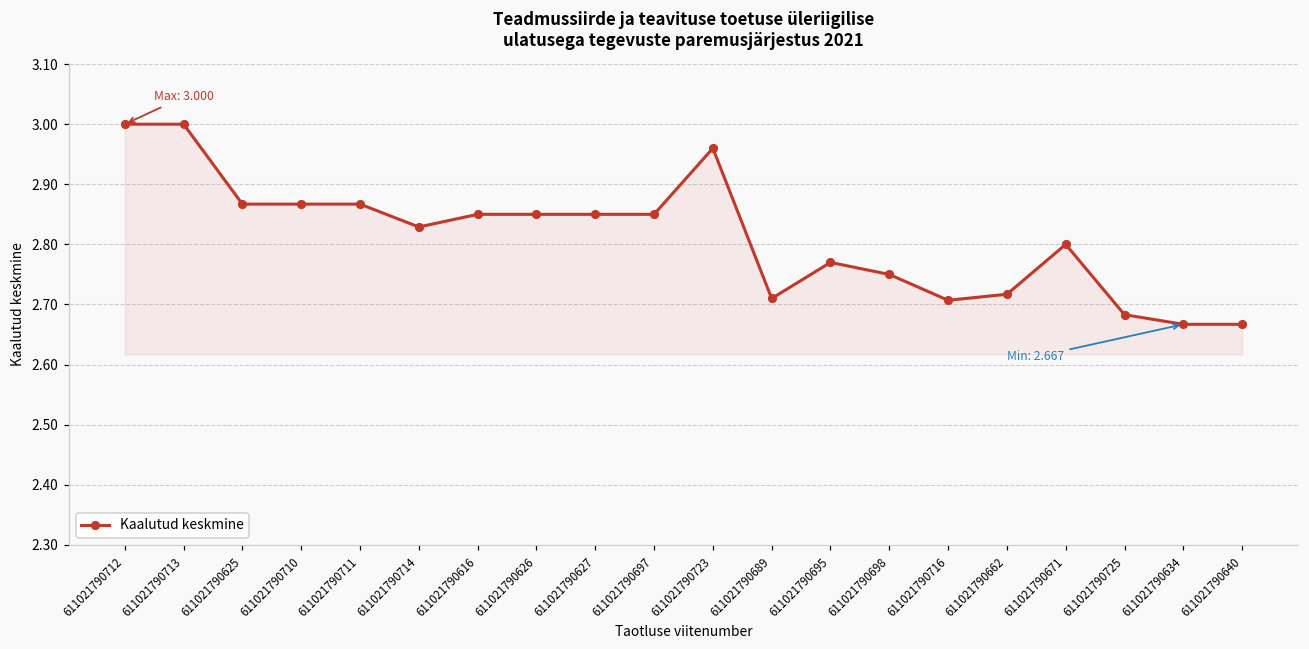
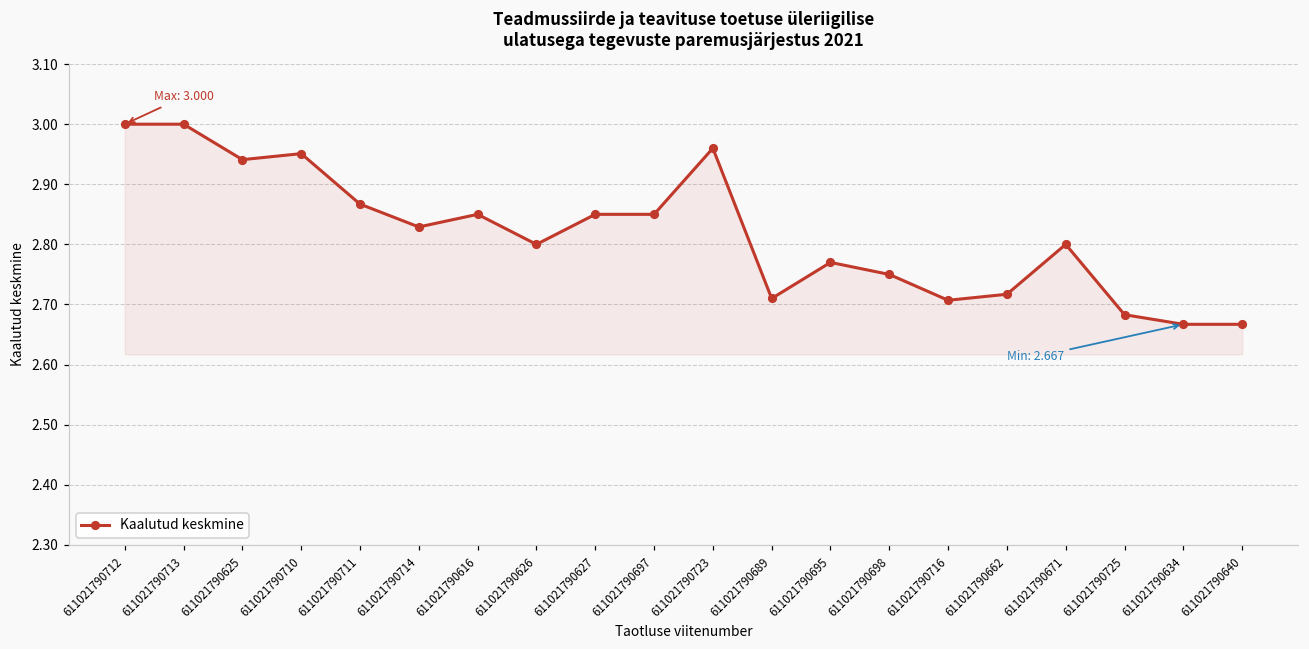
  {
    "611021790712": 3.00,
-   "611021790625": 2.87,
-   "611021790710": 2.87,
+   "611021790625": 2.94,
+   "611021790710": 2.95,
    "611021790711": 2.87,
    "611021790714": 2.83,
    "611021790616": 2.85,
-   "611021790626": 2.85,
+   "611021790626": 2.80,
    "611021790627": 2.85,
    "611021790697": 2.85,
    "611021790723": 2.96,
    "611021790689": 2.71,
    "611021790695": 2.77,
    "611021790698": 2.75,
    "611021790716": 2.71,
    "611021790662": 2.72,
    "611021790671": 2.80,
    "611021790725": 2.68,
    "611021790640": 2.67
  }
